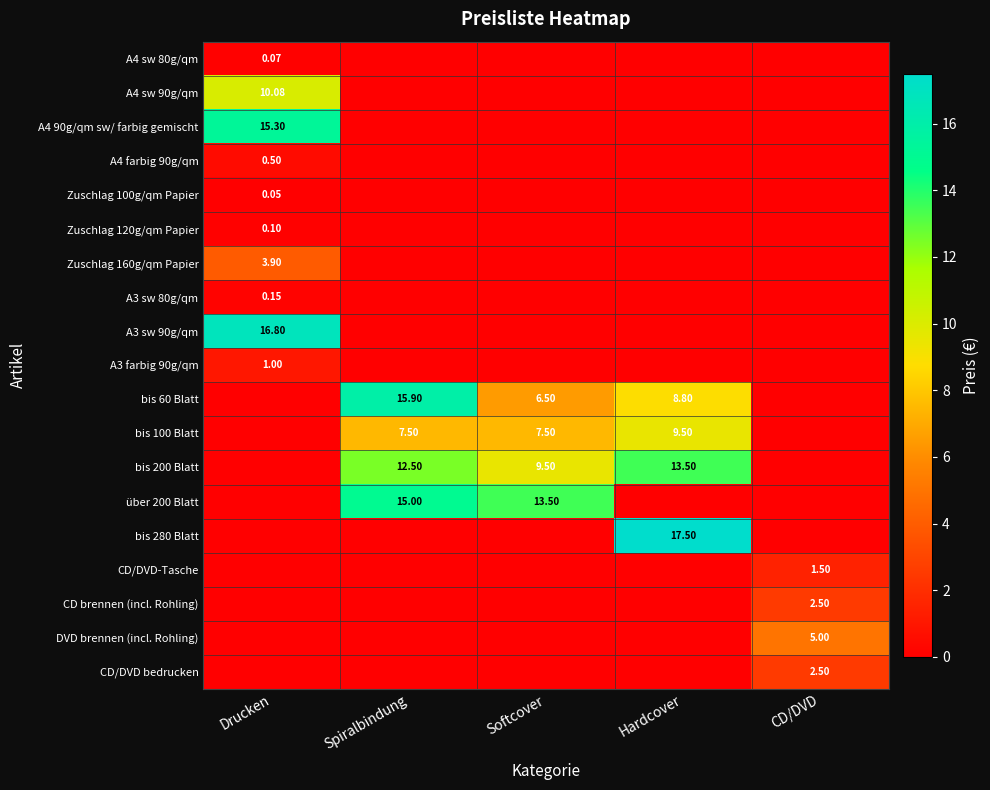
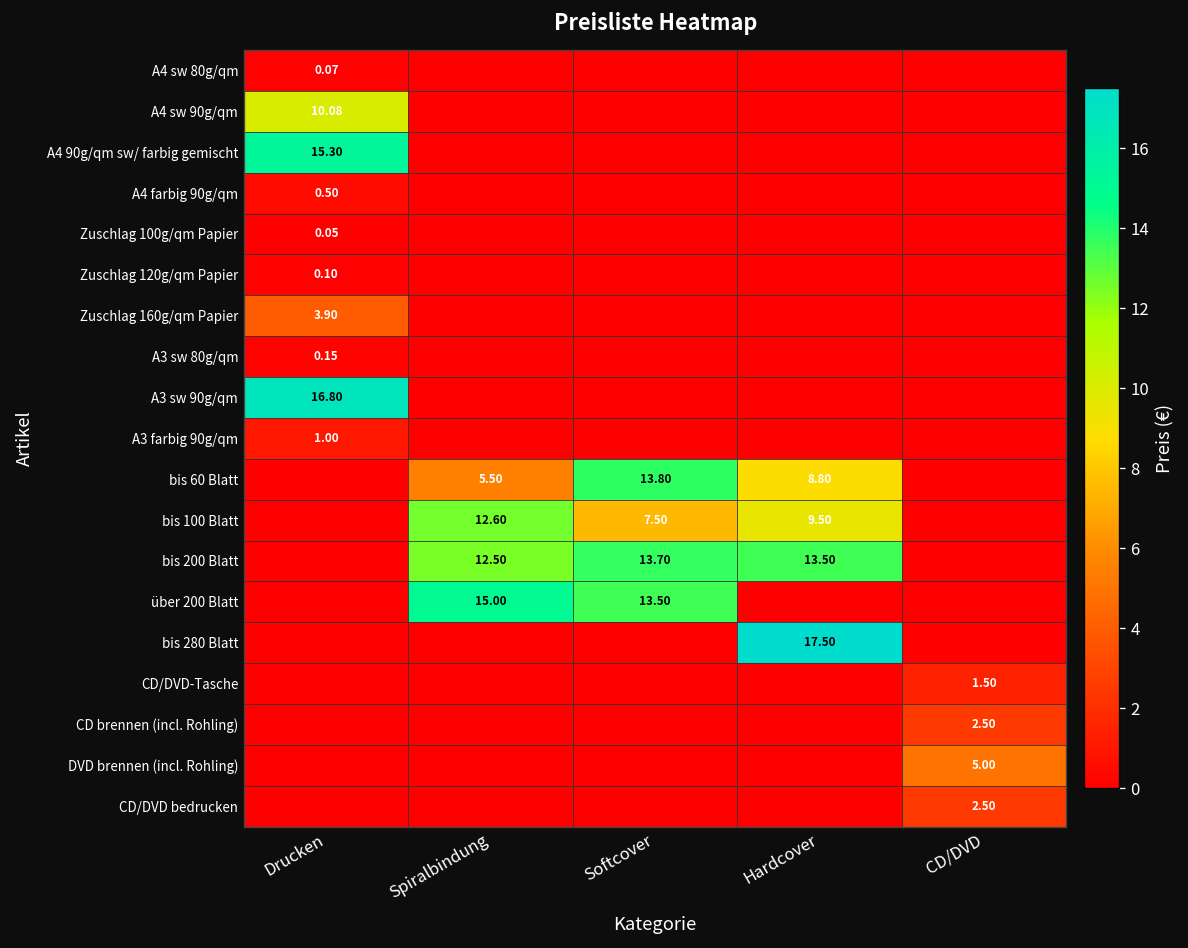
  {
    "A4 sw 80g/qm": {
      "Drucken": 0.07
    },
    "A4 sw 90g/qm": {
      "Drucken": 10.08
    },
    "A4 90g/qm sw/ farbig gemischt": {
      "Drucken": 15.30
    },
    "A4 farbig 90g/qm": {
      "Drucken": 0.50
    },
    "Zuschlag 100g/qm Papier": {
      "Drucken": 0.05
    },
    "Zuschlag 120g/qm Papier": {
      "Drucken": 0.10
    },
    "Zuschlag 160g/qm Papier": {
      "Drucken": 3.90
    },
    "A3 sw 80g/qm": {
      "Drucken": 0.15
    },
    "A3 sw 90g/qm": {
      "Drucken": 16.80
    },
    "A3 farbig 90g/qm": {
      "Drucken": 1.00
    },
    "bis 60 Blatt": {
-     "Spiralbindung": 15.90,
-     "Softcover": 6.50,
+     "Spiralbindung": 5.50,
+     "Softcover": 13.80,
      "Hardcover": 8.80
    },
    "bis 100 Blatt": {
-     "Spiralbindung": 7.50,
+     "Spiralbindung": 12.60,
      "Softcover": 7.50,
      "Hardcover": 9.50
    },
    "bis 200 Blatt": {
      "Spiralbindung": 12.50,
-     "Softcover": 9.50,
+     "Softcover": 13.70,
      "Hardcover": 13.50
    },
    "über 200 Blatt": {
      "Spiralbindung": 15.00,
      "Softcover": 13.50
    },
    "bis 280 Blatt": {
      "Hardcover": 17.50
    },
    "CD/DVD-Tasche": {
      "CD/DVD": 1.50
    },
    "CD brennen (incl. Rohling)": {
      "CD/DVD": 2.50
    },
    "DVD brennen (incl. Rohling)": {
      "CD/DVD": 5.00
    },
    "CD/DVD bedrucken": {
      "CD/DVD": 2.50
    }
  }
